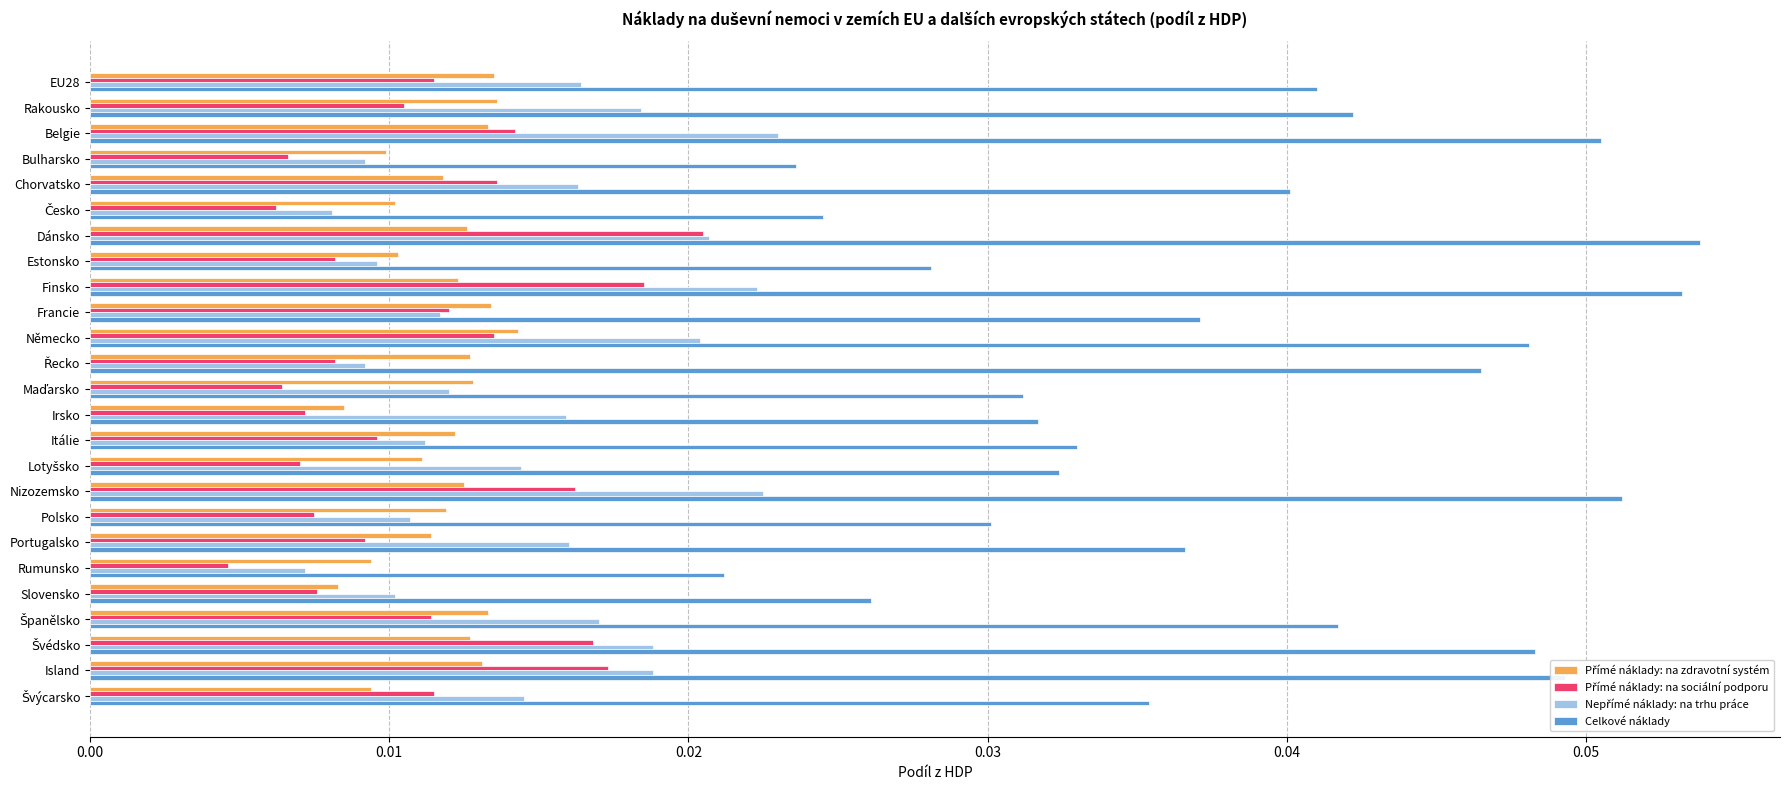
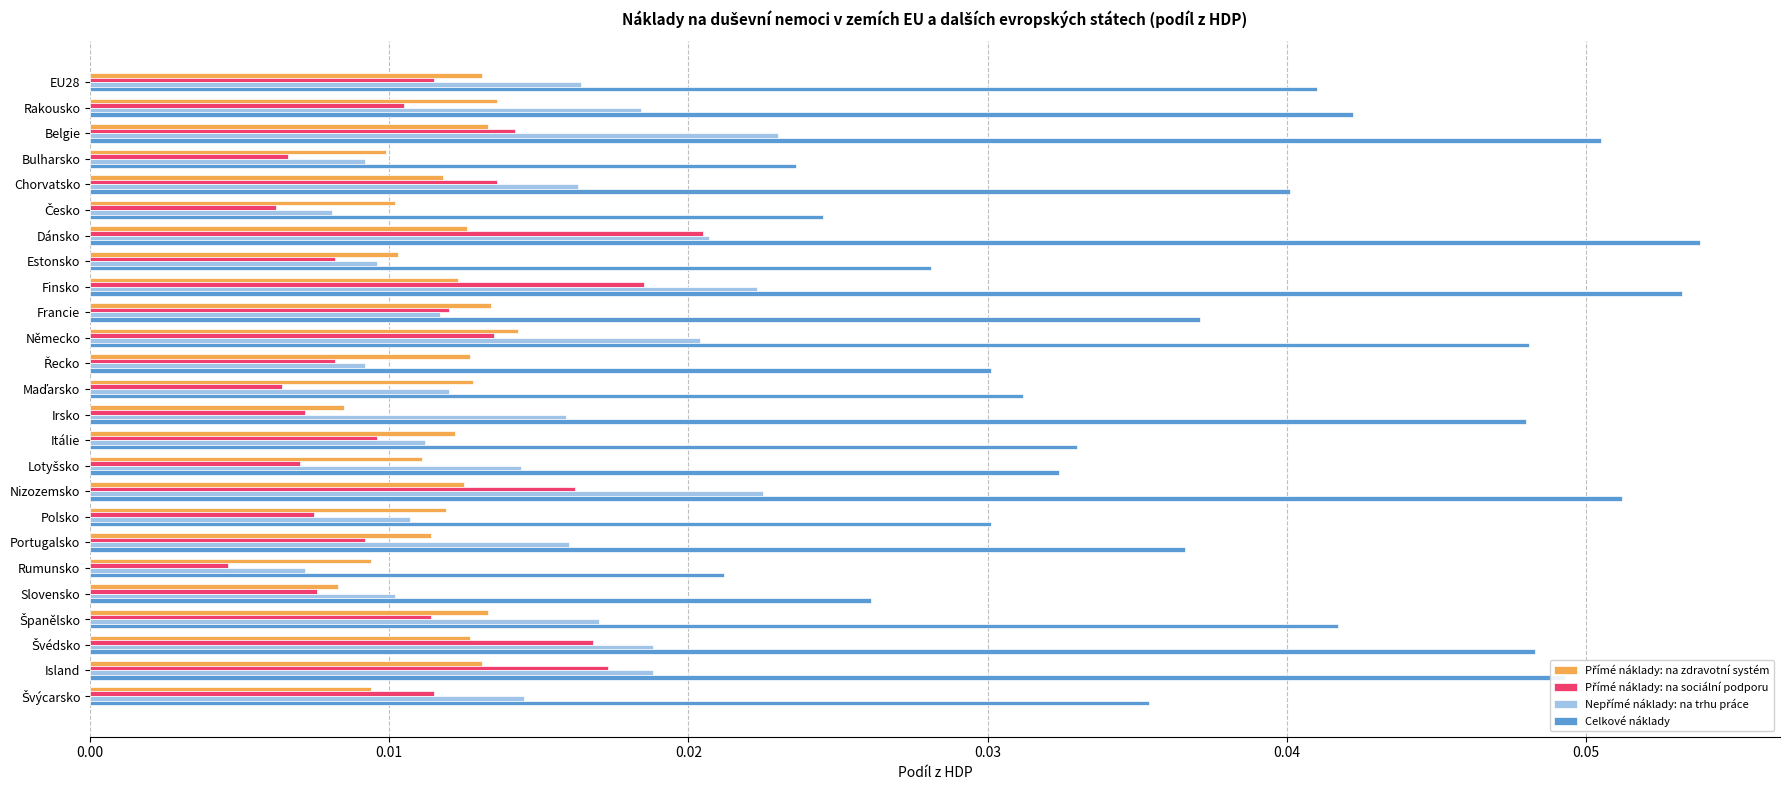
  {
    "Přímé náklady: na zdravotní systém": {
-     "EU28": 0.0135,
+     "EU28": 0.0131,
      "Rakousko": 0.0136,
      "Belgie": 0.0133,
      "Bulharsko": 0.0099,
      "Chorvatsko": 0.0118,
      "Česko": 0.0102,
      "Dánsko": 0.0126,
      "Estonsko": 0.0103,
      "Finsko": 0.0123,
      "Francie": 0.0134,
      "Německo": 0.0143,
      "Řecko": 0.0127,
      "Maďarsko": 0.0128,
      "Irsko": 0.0085,
      "Itálie": 0.0122,
      "Lotyšsko": 0.0111,
      "Nizozemsko": 0.0125,
      "Polsko": 0.0119,
      "Portugalsko": 0.0114,
      "Rumunsko": 0.0094,
      "Slovensko": 0.0083,
      "Španělsko": 0.0133,
      "Švédsko": 0.0127,
      "Island": 0.0131,
      "Švýcarsko": 0.0094
    },
    "Přímé náklady: na sociální podporu": {
      "EU28": 0.0115,
      "Rakousko": 0.0105,
      "Belgie": 0.0142,
      "Bulharsko": 0.0066,
      "Chorvatsko": 0.0136,
      "Česko": 0.0062,
      "Dánsko": 0.0205,
      "Estonsko": 0.0082,
      "Finsko": 0.0185,
      "Francie": 0.0120,
      "Německo": 0.0135,
      "Řecko": 0.0082,
      "Maďarsko": 0.0064,
      "Irsko": 0.0072,
      "Itálie": 0.0096,
      "Lotyšsko": 0.0070,
      "Nizozemsko": 0.0162,
      "Polsko": 0.0075,
      "Portugalsko": 0.0092,
      "Rumunsko": 0.0046,
      "Slovensko": 0.0076,
      "Španělsko": 0.0114,
      "Švédsko": 0.0168,
      "Island": 0.0173,
      "Švýcarsko": 0.0115
    },
    "Nepřímé náklady: na trhu práce": {
      "EU28": 0.0164,
      "Rakousko": 0.0184,
      "Belgie": 0.0230,
      "Bulharsko": 0.0092,
      "Chorvatsko": 0.0163,
      "Česko": 0.0081,
      "Dánsko": 0.0207,
      "Estonsko": 0.0096,
      "Finsko": 0.0223,
      "Francie": 0.0117,
      "Německo": 0.0204,
      "Řecko": 0.0092,
      "Maďarsko": 0.0120,
      "Irsko": 0.0159,
      "Itálie": 0.0112,
      "Lotyšsko": 0.0144,
      "Nizozemsko": 0.0225,
      "Polsko": 0.0107,
      "Portugalsko": 0.0160,
      "Rumunsko": 0.0072,
      "Slovensko": 0.0102,
      "Španělsko": 0.0170,
      "Švédsko": 0.0188,
      "Island": 0.0188,
      "Švýcarsko": 0.0145
    },
    "Celkové náklady": {
      "EU28": 0.0410,
      "Rakousko": 0.0422,
      "Belgie": 0.0505,
      "Bulharsko": 0.0236,
      "Chorvatsko": 0.0401,
      "Česko": 0.0245,
      "Dánsko": 0.0538,
      "Estonsko": 0.0281,
      "Finsko": 0.0532,
      "Francie": 0.0371,
      "Německo": 0.0481,
-     "Řecko": 0.0465,
+     "Řecko": 0.0301,
      "Maďarsko": 0.0312,
-     "Irsko": 0.0317,
+     "Irsko": 0.0480,
      "Itálie": 0.0330,
      "Lotyšsko": 0.0324,
      "Nizozemsko": 0.0512,
      "Polsko": 0.0301,
      "Portugalsko": 0.0366,
      "Rumunsko": 0.0212,
      "Slovensko": 0.0261,
      "Španělsko": 0.0417,
      "Švédsko": 0.0483,
      "Švýcarsko": 0.0354
    }
  }
